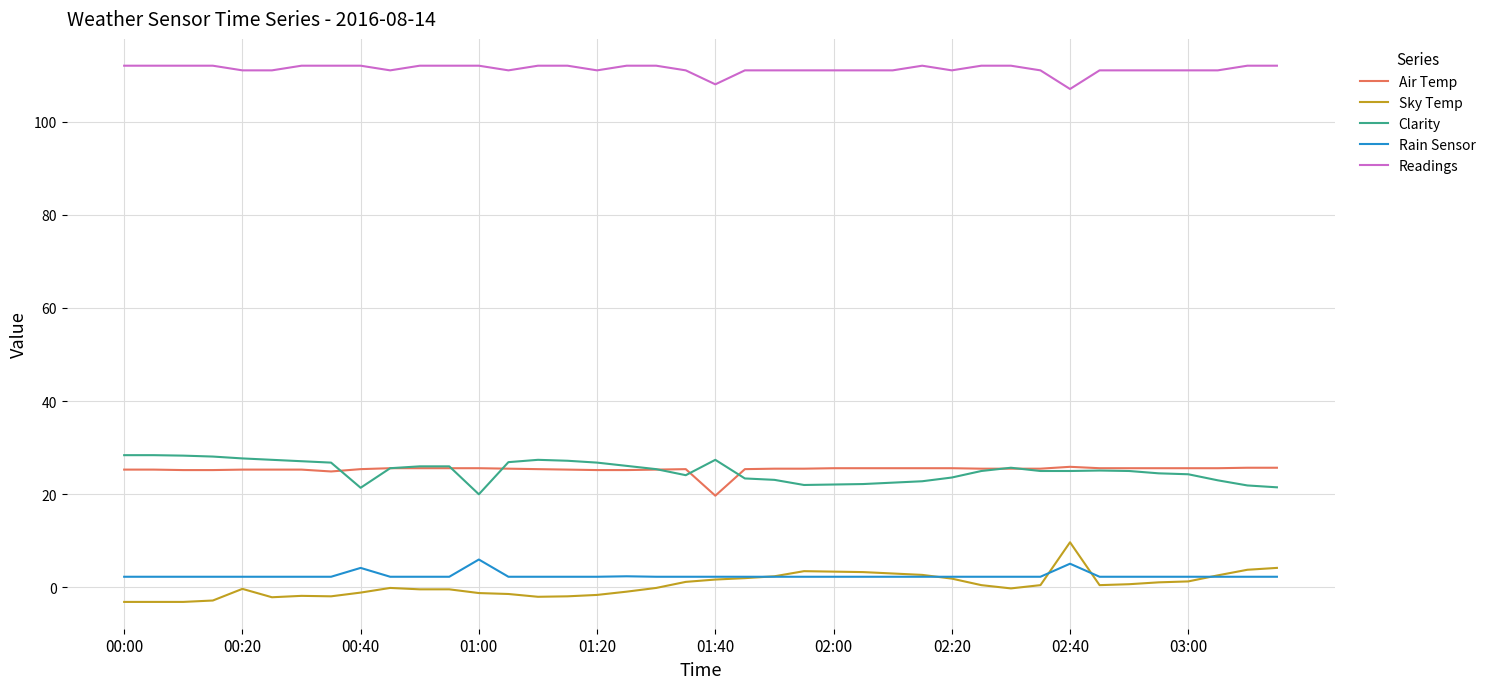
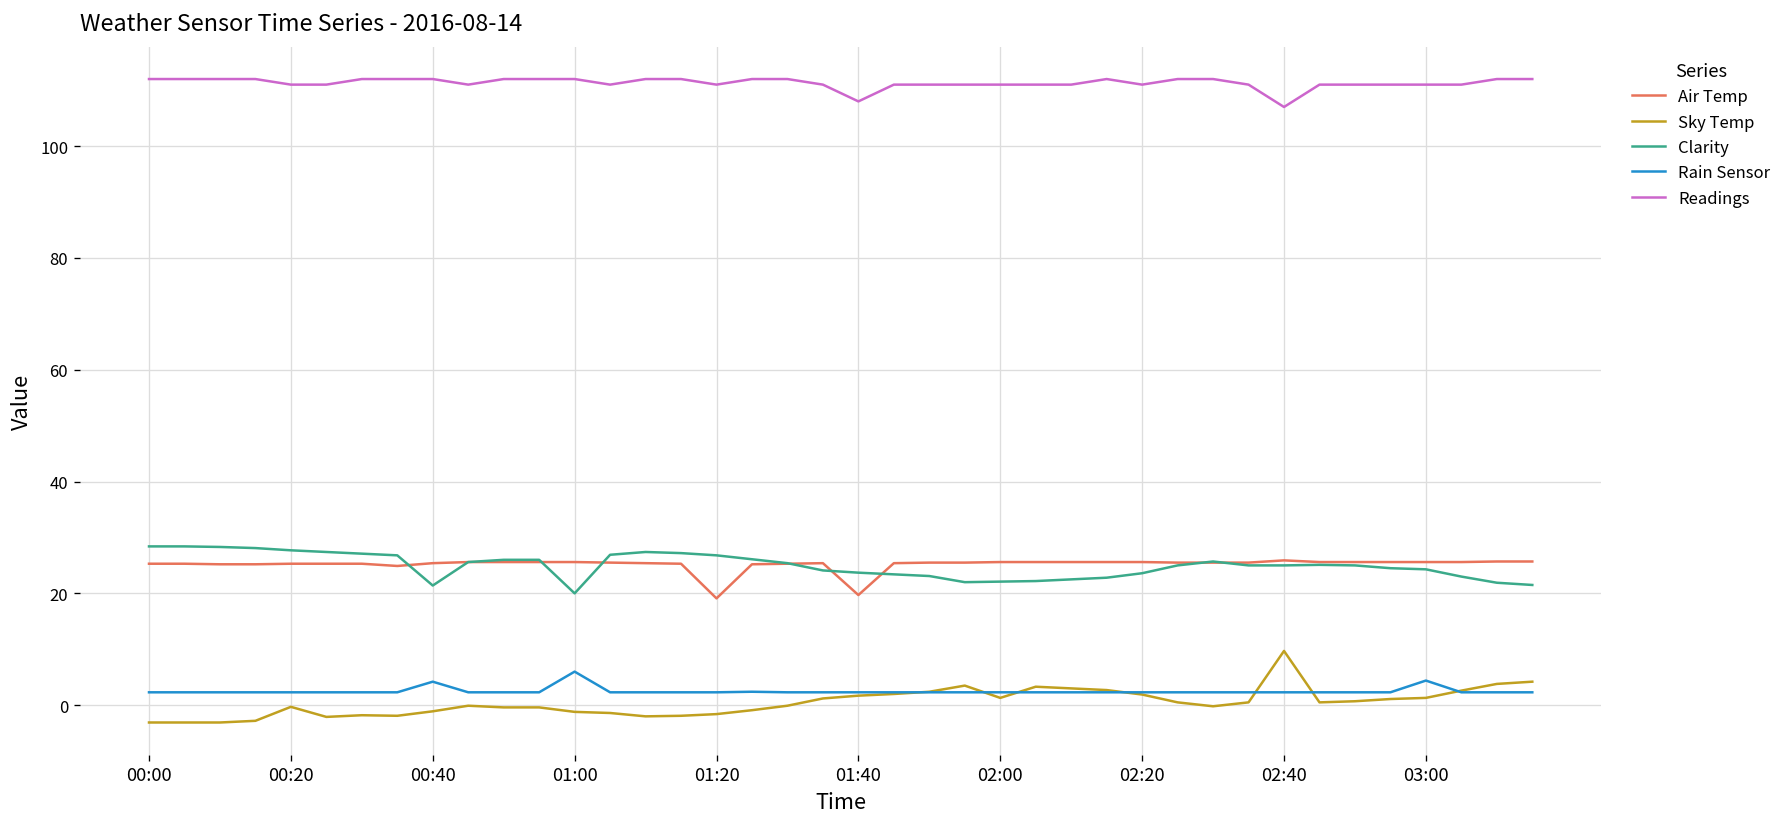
  {
    "Air Temp": {
      "00:00": 25,
      "00:20": 25,
      "00:40": 25,
      "01:00": 26,
-     "01:20": 25,
+     "01:20": 19,
      "01:40": 20,
      "02:00": 26,
      "02:20": 26,
      "02:40": 26,
      "03:00": 26
    },
    "Sky Temp": {
      "00:00": -3,
      "00:20": 0,
      "00:40": -1,
      "01:00": -1,
      "01:20": -2,
      "01:40": 2,
-     "02:00": 3,
+     "02:00": 1,
      "02:40": 10,
      "03:00": 1
    },
    "Clarity": {
      "00:00": 28,
      "00:20": 28,
      "00:40": 21,
      "01:00": 20,
      "01:20": 27,
-     "01:40": 27,
+     "01:40": 24,
      "02:00": 22,
      "02:20": 24,
      "02:40": 25,
      "03:00": 24
    },
    "Rain Sensor": {
      "00:00": 2,
      "00:20": 2,
      "00:40": 4,
      "01:00": 6,
      "01:20": 2,
      "01:40": 2,
      "02:00": 2,
-     "02:40": 5,
-     "03:00": 2
+     "02:40": 2,
+     "03:00": 4
    },
    "Readings": {
      "00:00": 112,
      "00:20": 111,
      "00:40": 112,
      "01:00": 112,
      "01:20": 111,
      "01:40": 108,
      "02:00": 111,
      "02:20": 111,
      "02:40": 107,
      "03:00": 111
    }
  }
